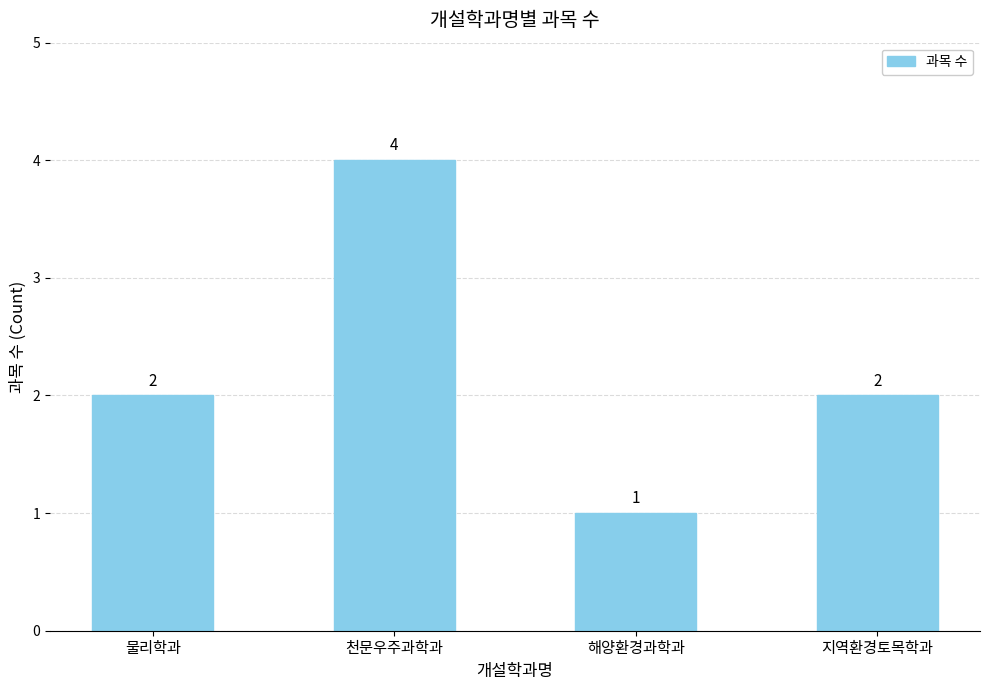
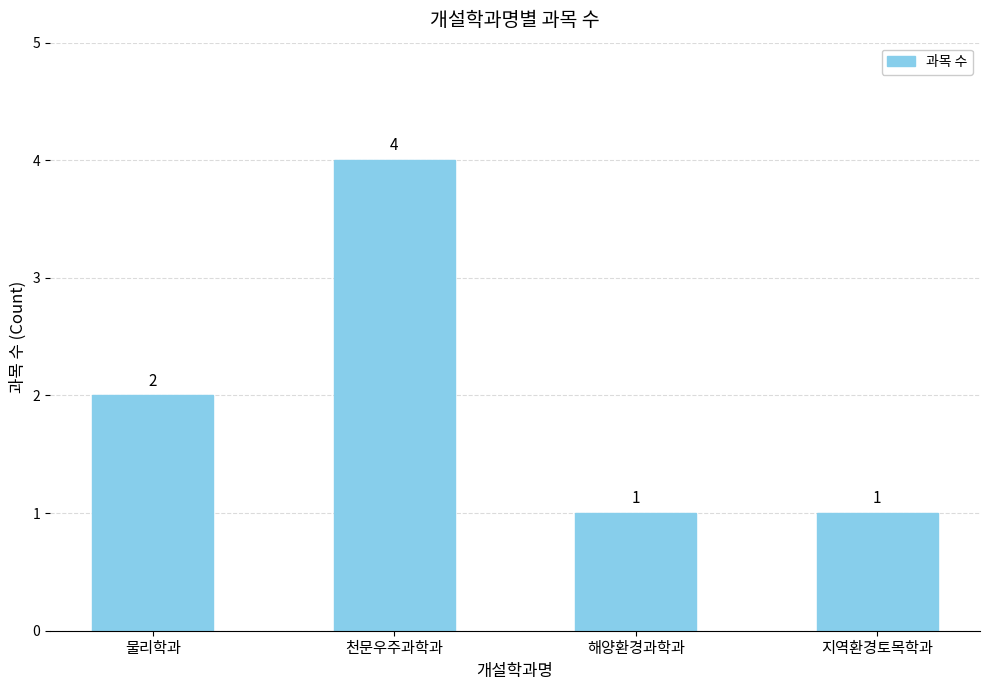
  {
    "물리학과": 2,
    "천문우주과학과": 4,
    "해양환경과학과": 1,
-   "지역환경토목학과": 2
+   "지역환경토목학과": 1
  }
